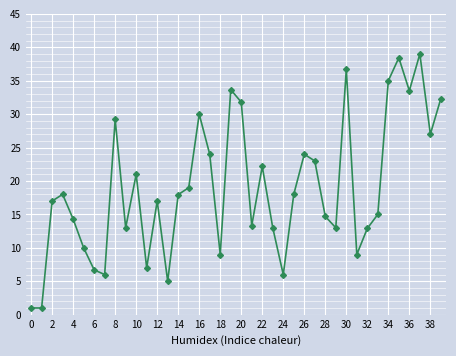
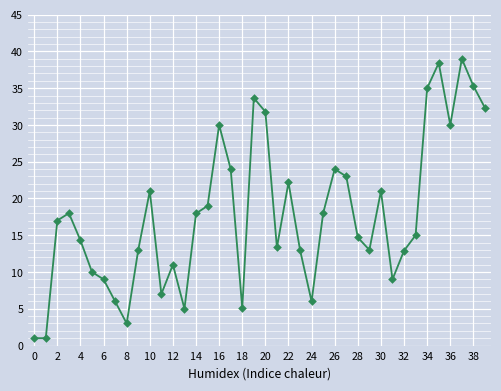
  {
    "0": 1,
    "2": 17,
    "4": 14,
-   "6": 7,
-   "8": 29,
+   "6": 9,
+   "8": 3,
    "10": 21,
-   "12": 17,
+   "12": 11,
    "14": 18,
    "16": 30,
-   "18": 9,
+   "18": 5,
    "20": 32,
    "22": 22,
    "24": 6,
    "26": 24,
    "28": 15,
-   "30": 37,
+   "30": 21,
    "32": 13,
    "34": 35,
-   "36": 34,
-   "38": 27
+   "36": 30,
+   "38": 35
  }
